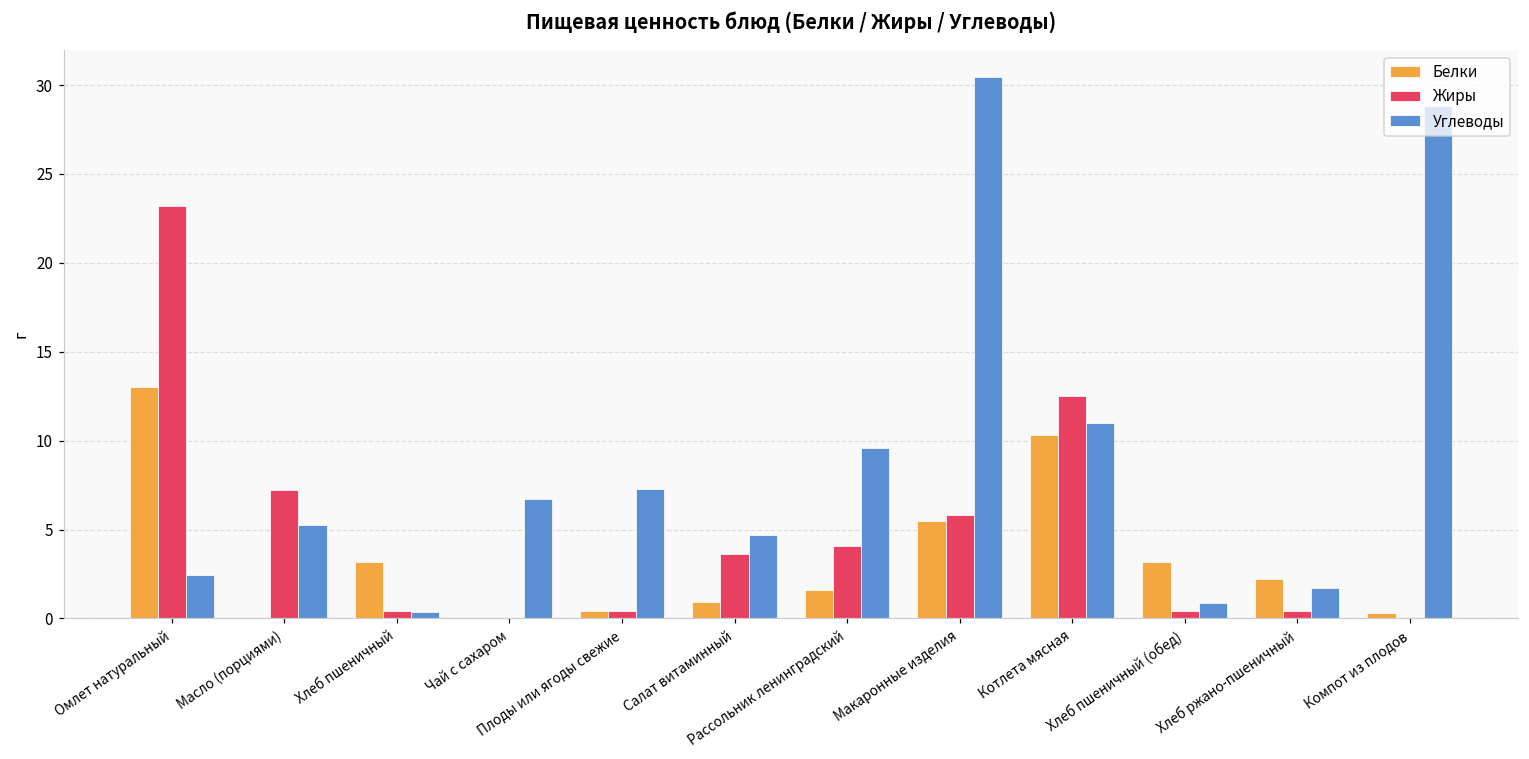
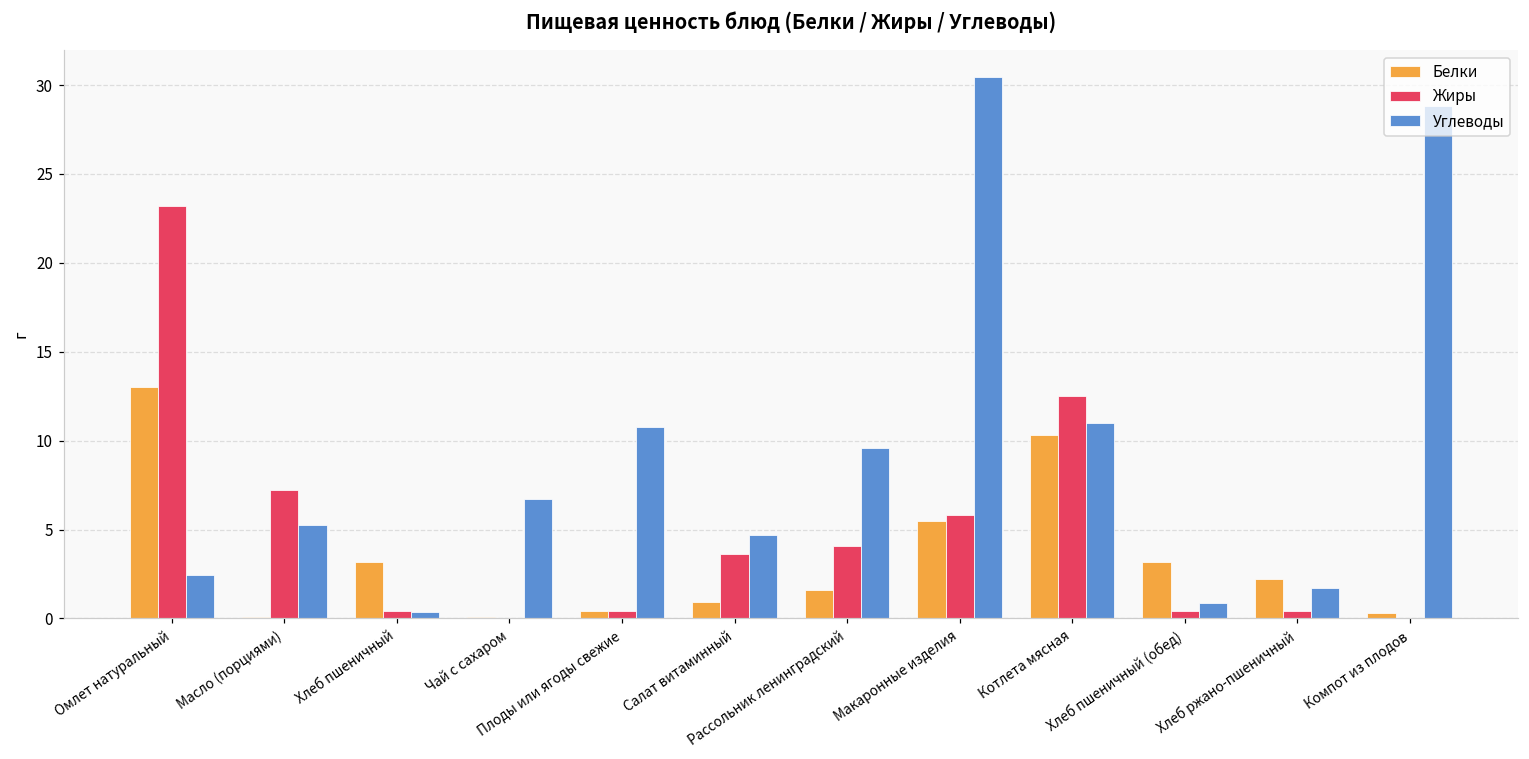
  {
    "Белки": {
      "Омлет натуральный": 13.0,
      "Хлеб пшеничный": 3.2,
      "Плоды или ягоды свежие": 0.4,
      "Салат витаминный": 0.9,
      "Рассольник ленинградский": 1.6,
      "Макаронные изделия": 5.5,
      "Котлета мясная": 10.3,
      "Хлеб пшеничный (обед)": 3.2,
      "Хлеб ржано-пшеничный": 2.2,
      "Компот из плодов": 0.3
    },
    "Жиры": {
      "Омлет натуральный": 23.2,
      "Масло (порциями)": 7.3,
      "Хлеб пшеничный": 0.4,
      "Плоды или ягоды свежие": 0.4,
      "Салат витаминный": 3.6,
      "Рассольник ленинградский": 4.1,
      "Макаронные изделия": 5.8,
      "Котлета мясная": 12.5,
      "Хлеб пшеничный (обед)": 0.4,
      "Хлеб ржано-пшеничный": 0.4
    },
    "Углеводы": {
      "Омлет натуральный": 2.5,
      "Масло (порциями)": 5.2,
      "Хлеб пшеничный": 0.3,
      "Чай с сахаром": 6.7,
-     "Плоды или ягоды свежие": 7.3,
+     "Плоды или ягоды свежие": 10.8,
      "Салат витаминный": 4.7,
      "Рассольник ленинградский": 9.6,
      "Макаронные изделия": 30.5,
      "Котлета мясная": 11.0,
      "Хлеб пшеничный (обед)": 0.8,
      "Хлеб ржано-пшеничный": 1.7
    }
  }
